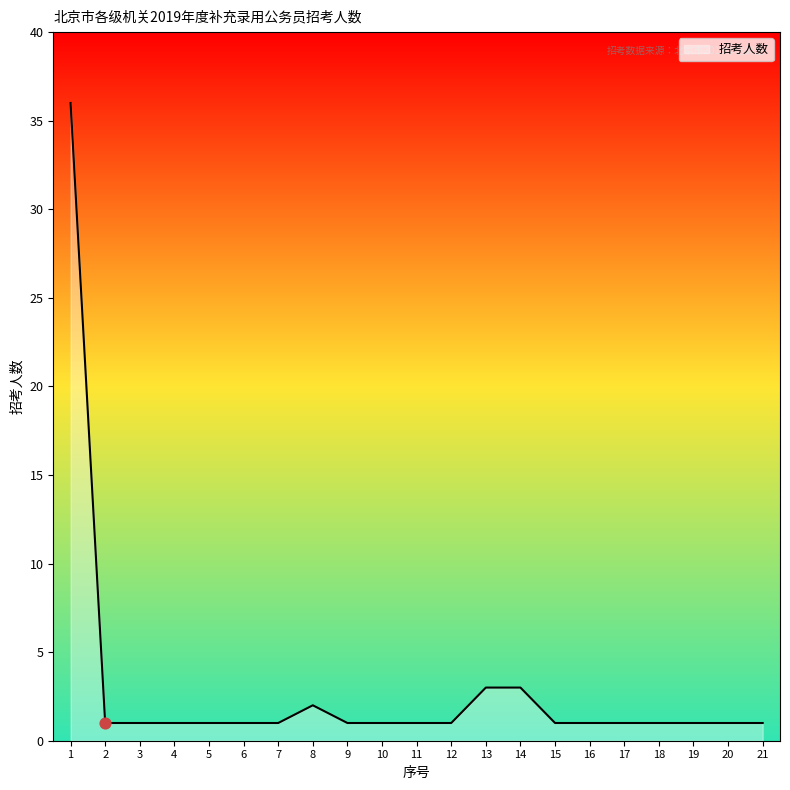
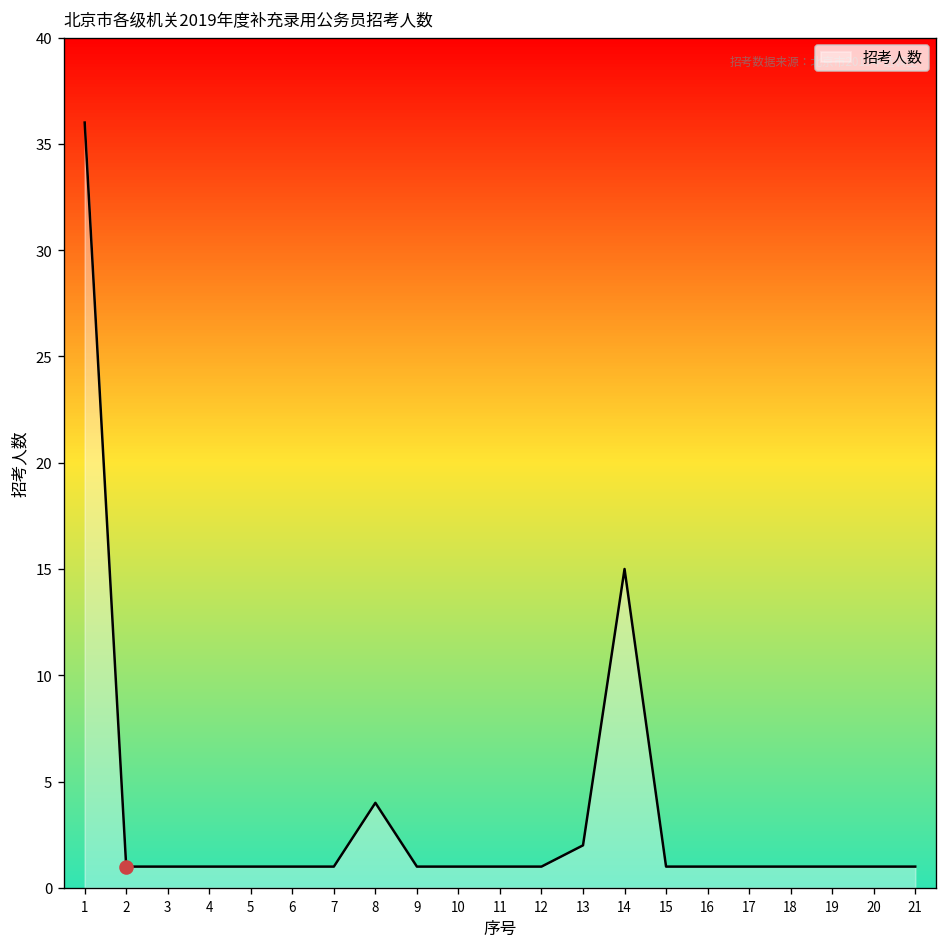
  {
    "招考人数": {
      "1": 36,
      "3": 1,
      "4": 1,
      "5": 1,
      "6": 1,
      "7": 1,
-     "8": 2,
+     "8": 4,
      "9": 1,
      "10": 1,
      "11": 1,
      "12": 1,
-     "13": 3,
-     "14": 3,
+     "13": 2,
+     "14": 15,
      "15": 1,
      "16": 1,
      "17": 1,
      "18": 1,
      "19": 1,
      "20": 1,
      "21": 1
    }
  }
